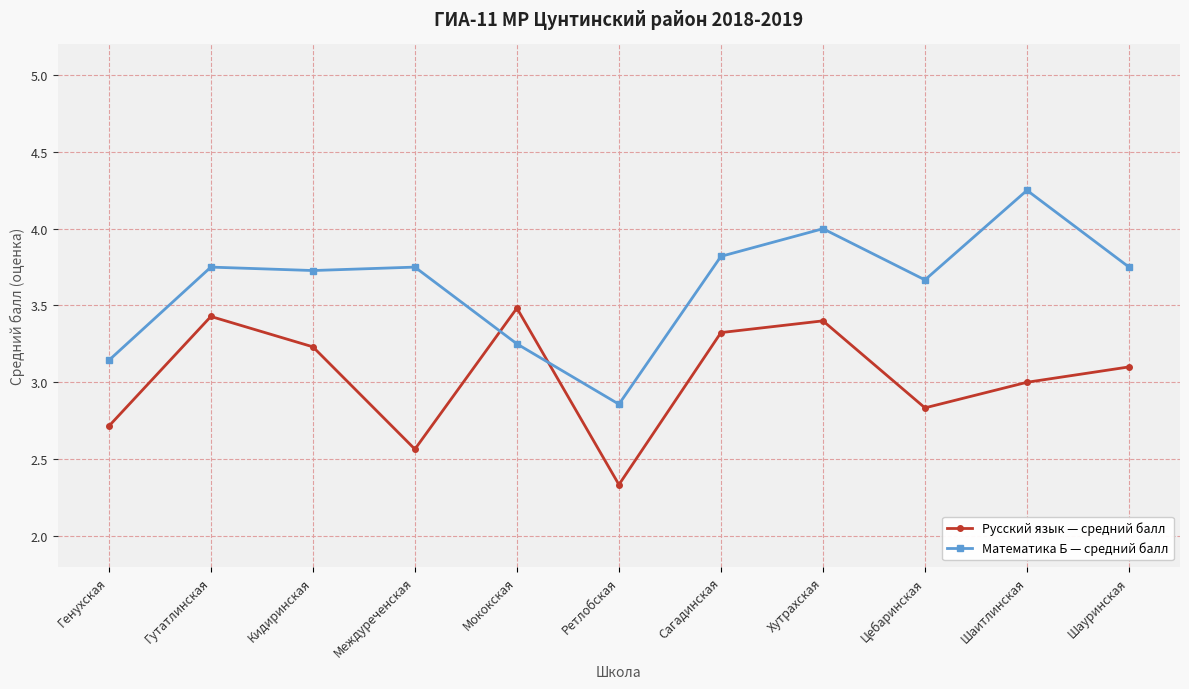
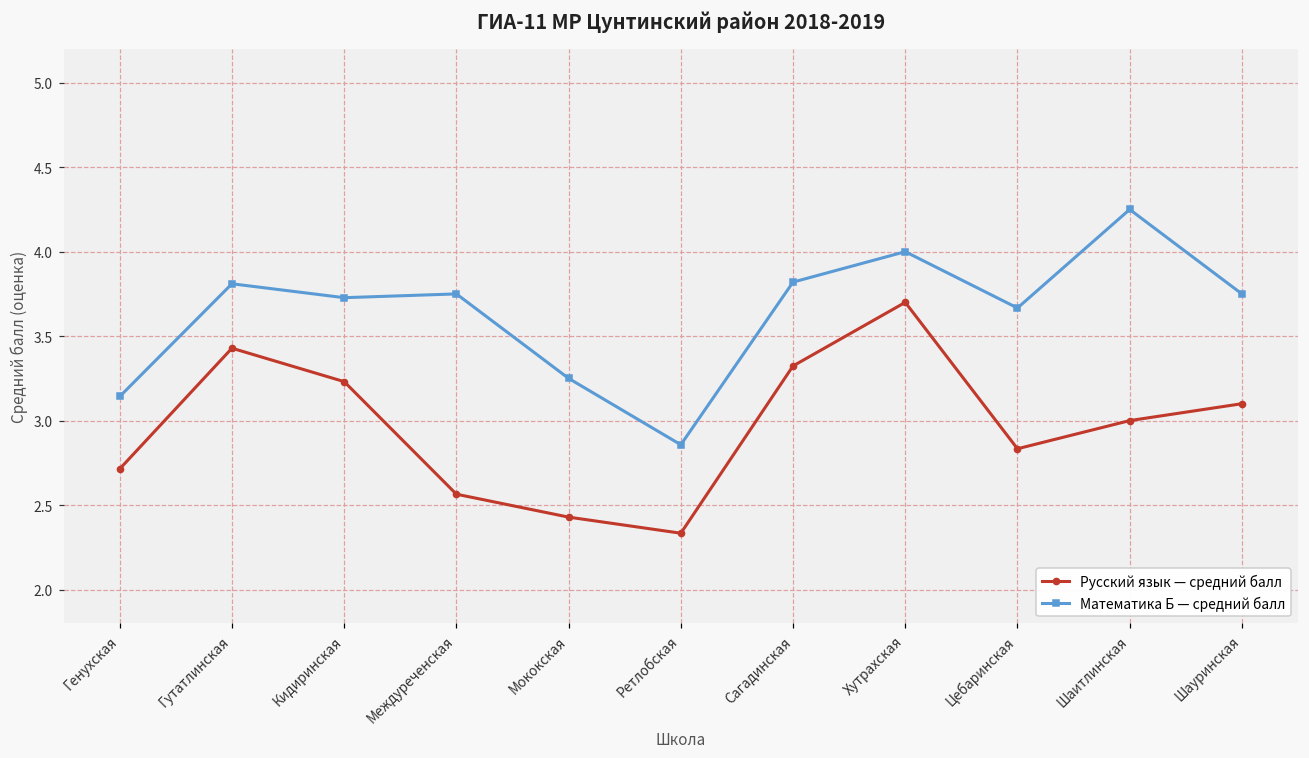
  {
    "Русский язык — средний балл": {
      "Генухская": 2.71,
      "Гутатлинская": 3.43,
      "Кидиринская": 3.23,
      "Междуреченская": 2.56,
-     "Мококская": 3.48,
+     "Мококская": 2.43,
      "Ретлобская": 2.33,
      "Сагадинская": 3.32,
-     "Хутрахская": 3.4,
+     "Хутрахская": 3.7,
      "Цебаринская": 2.83,
      "Шаитлинская": 3.00,
      "Шауринская": 3.10
    },
    "Математика Б — средний балл": {
      "Генухская": 3.14,
-     "Гутатлинская": 3.75,
+     "Гутатлинская": 3.81,
      "Кидиринская": 3.73,
      "Междуреченская": 3.75,
      "Мококская": 3.25,
      "Ретлобская": 2.86,
      "Сагадинская": 3.82,
      "Хутрахская": 4.00,
      "Цебаринская": 3.67,
      "Шаитлинская": 4.25,
      "Шауринская": 3.75
    }
  }
